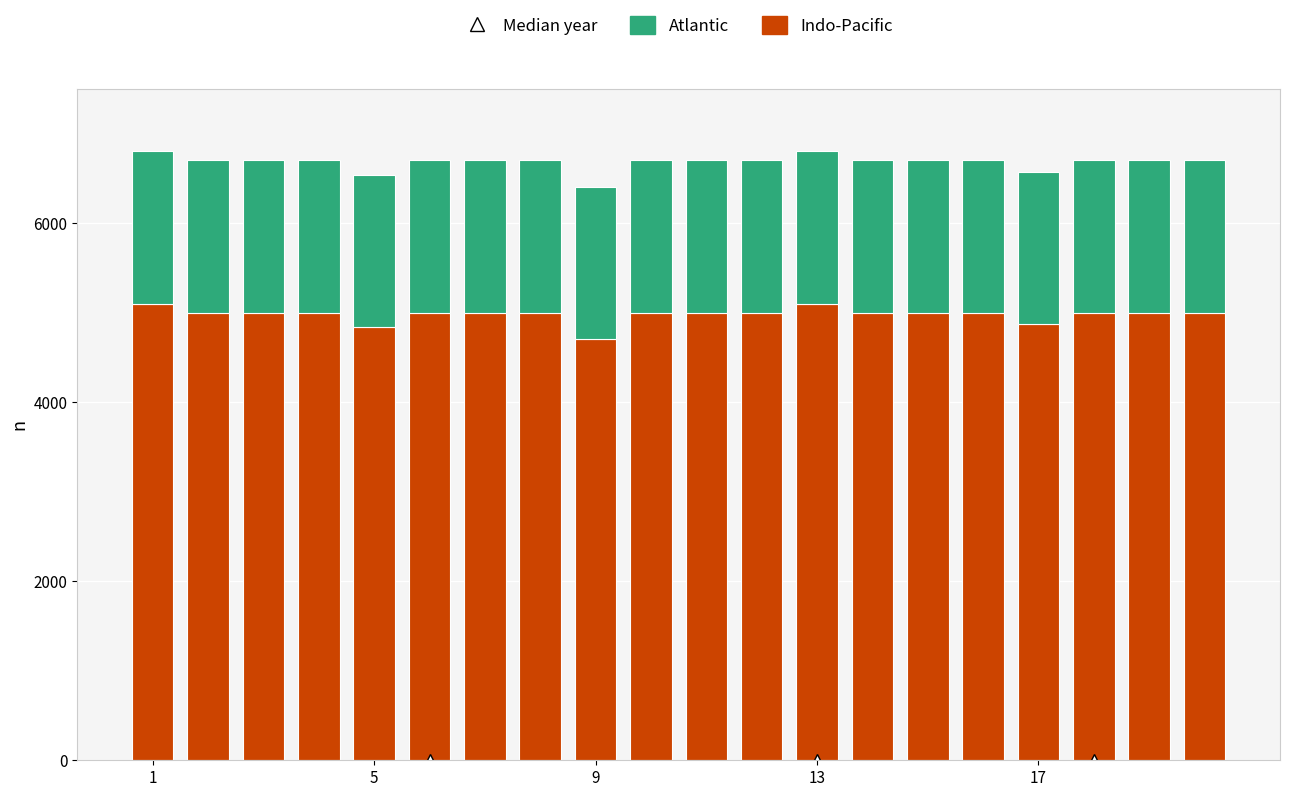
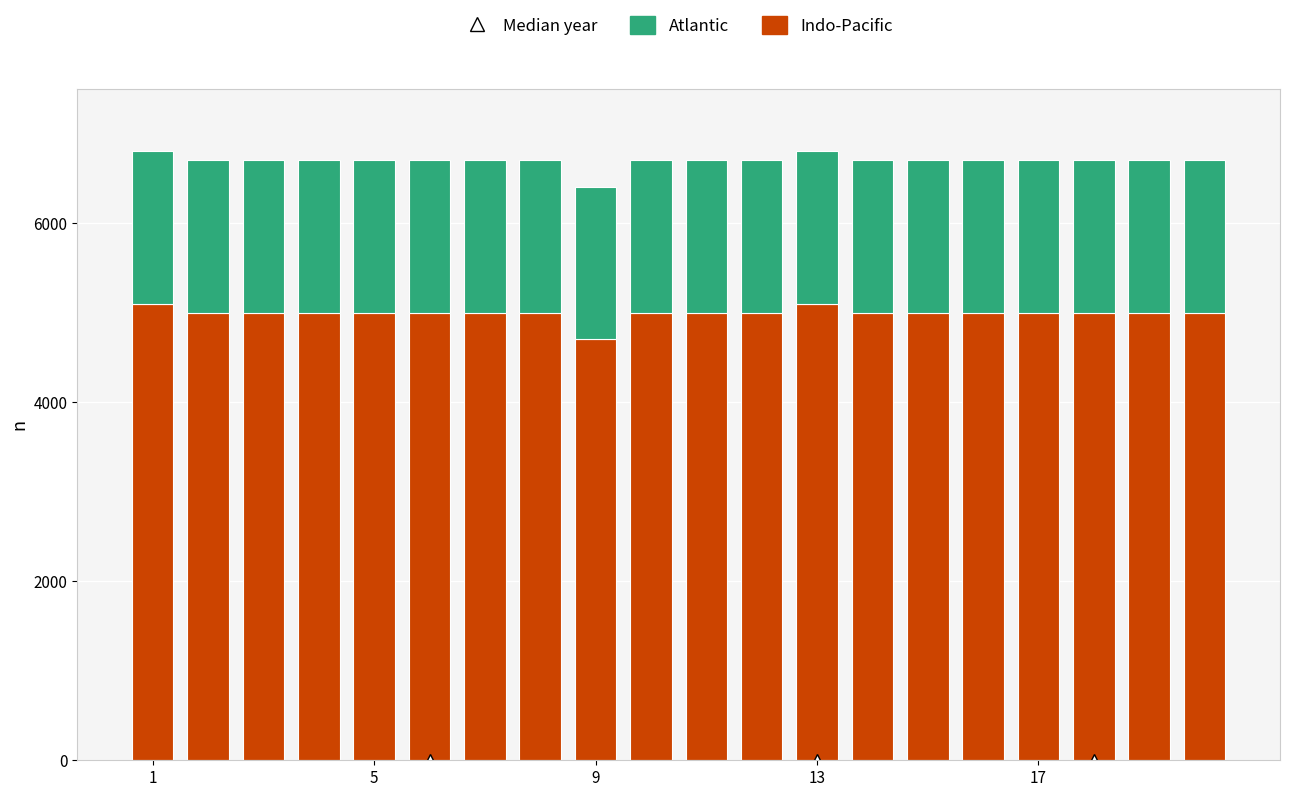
  {
    "Indo-Pacific": {
      "1": 5100,
-     "5": 4800,
+     "5": 5000,
      "9": 4700,
      "13": 5100,
-     "17": 4900
+     "17": 5000
    },
    "Atlantic": {
      "1": 1700,
      "5": 1700,
      "9": 1700,
      "13": 1700,
      "17": 1700
    }
  }
